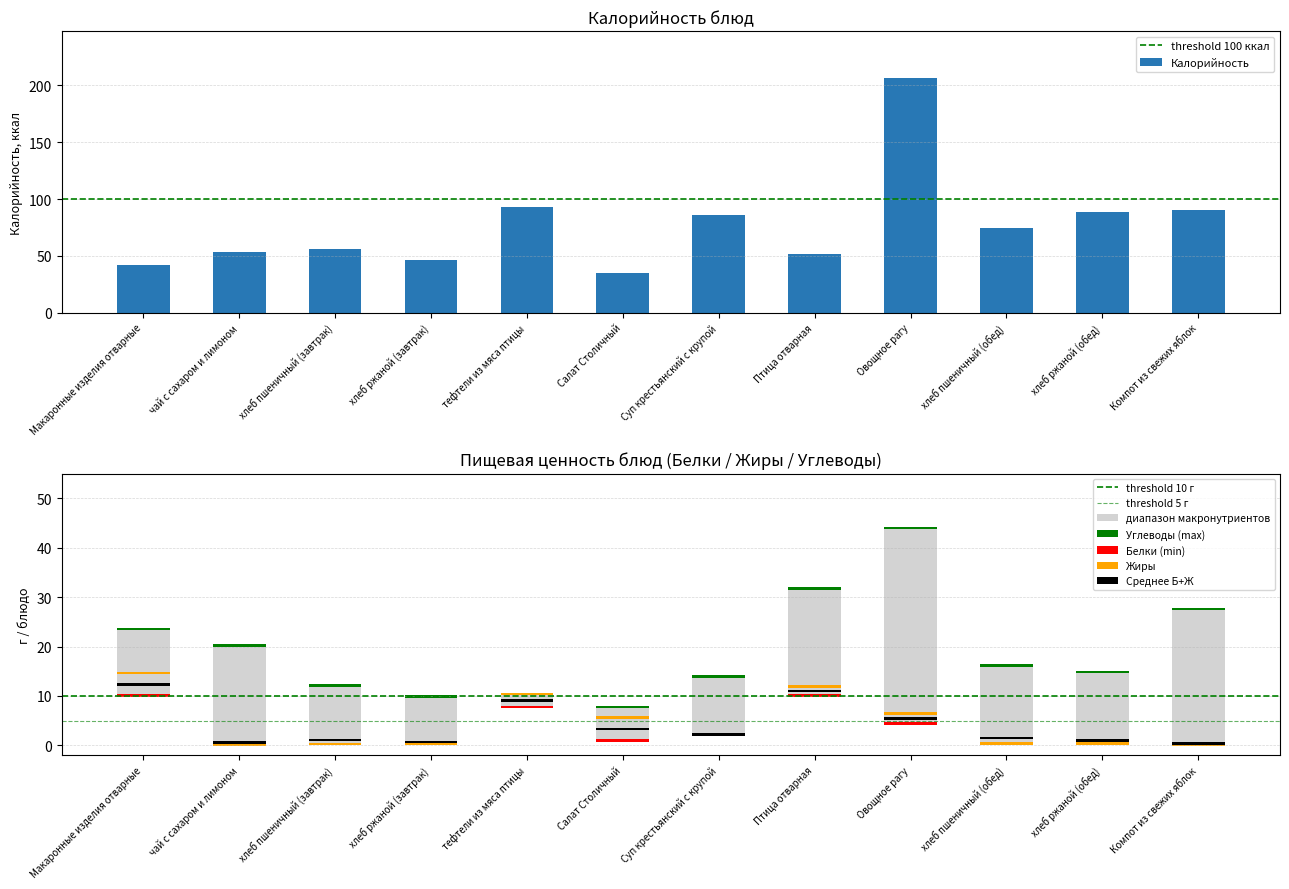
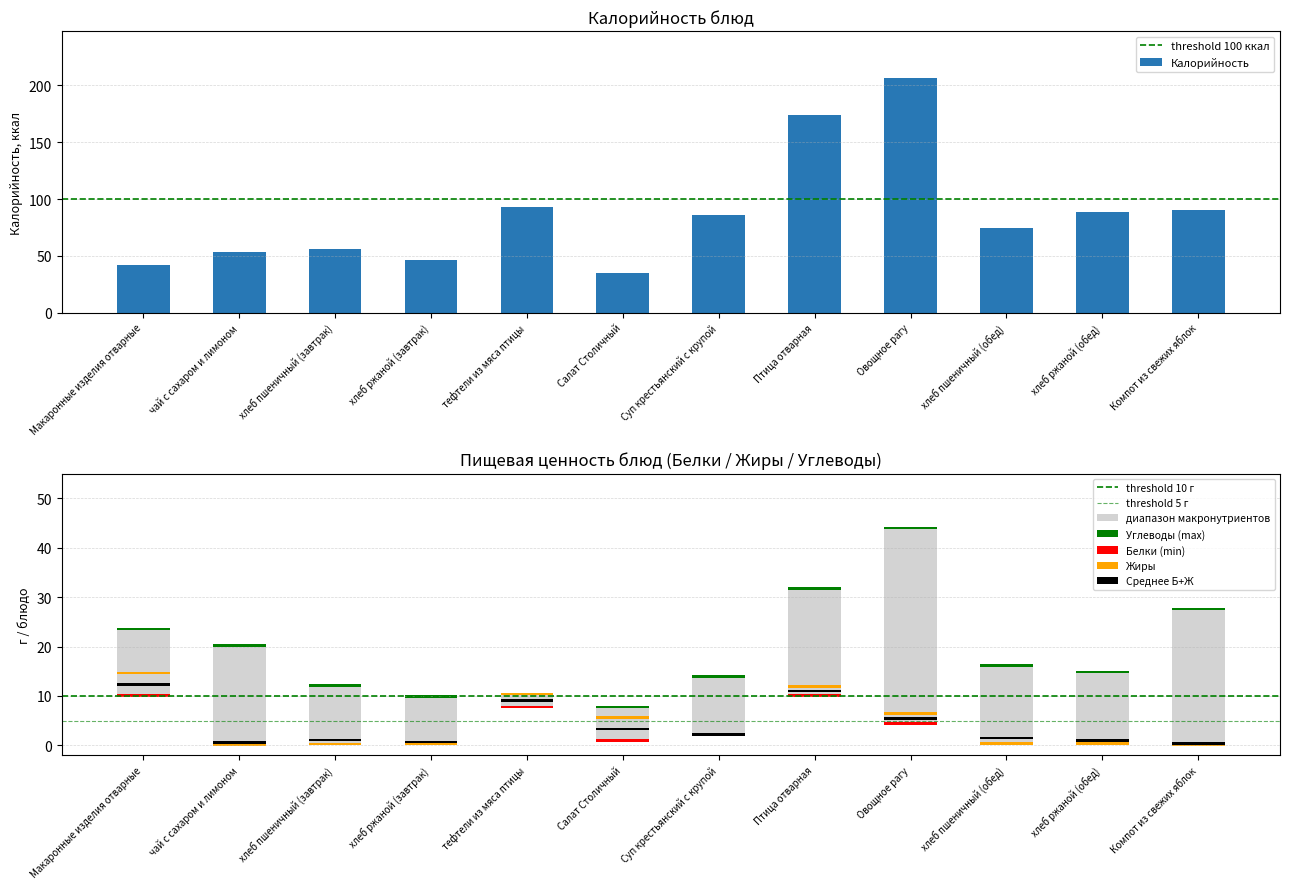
  {
    "Калорийность блюд": {
      "Макаронные изделия отварные": 42,
      "чай с сахаром и лимоном": 53,
      "хлеб пшеничный (завтрак)": 56,
      "хлеб ржаной (завтрак)": 46,
      "тефтели из мяса птицы": 93,
      "Салат Столичный": 35,
      "Суп крестьянский с крупой": 86,
-     "Птица отварная": 52,
+     "Птица отварная": 174,
      "Овощное рагу": 206,
      "хлеб пшеничный (обед)": 74,
      "хлеб ржаной (обед)": 89,
      "Компот из свежих яблок": 90
    }
  }
